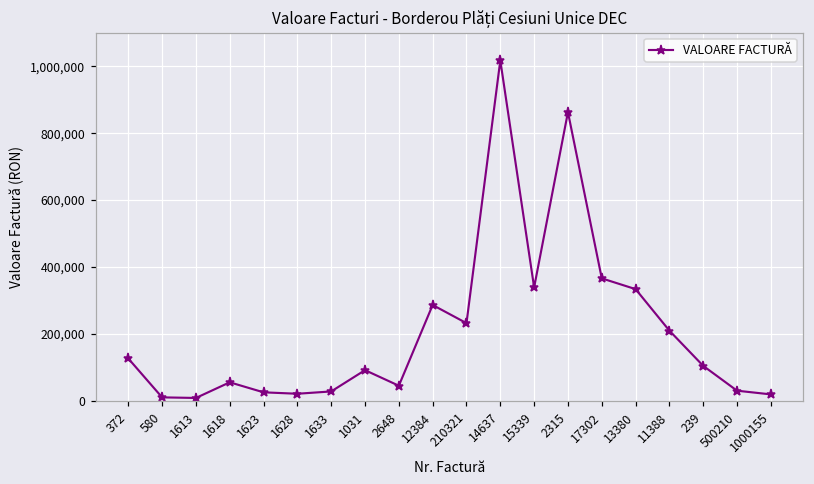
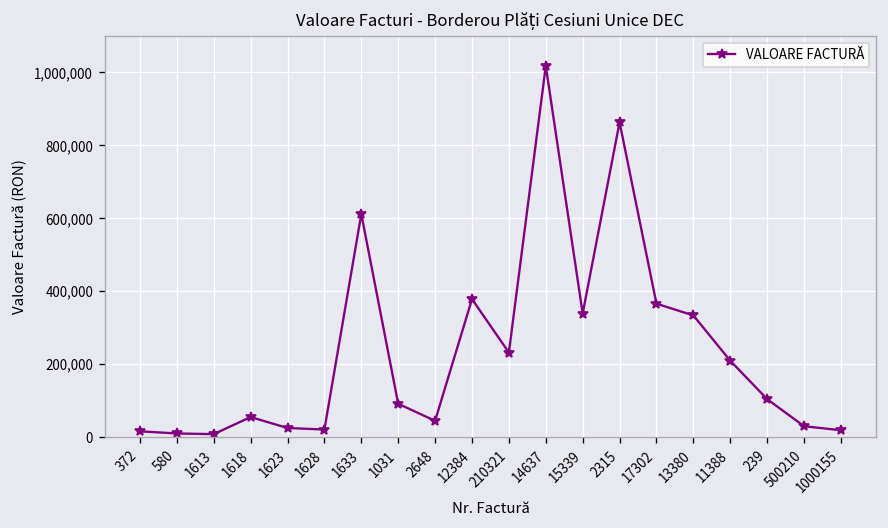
  {
-   "372": "130,000",
+   "372": "20,000",
    "580": "10,000",
    "1613": "10,000",
    "1618": "60,000",
    "1623": "30,000",
    "1628": "20,000",
-   "1633": "30,000",
+   "1633": "610,000",
    "1031": "90,000",
    "2648": "40,000",
-   "12384": "290,000",
+   "12384": "380,000",
    "210321": "230,000",
    "14637": "1,020,000",
    "15339": "340,000",
    "2315": "860,000",
    "17302": "370,000",
    "13380": "330,000",
    "11388": "210,000",
    "239": "100,000",
    "500210": "30,000",
    "1000155": "20,000"
  }
